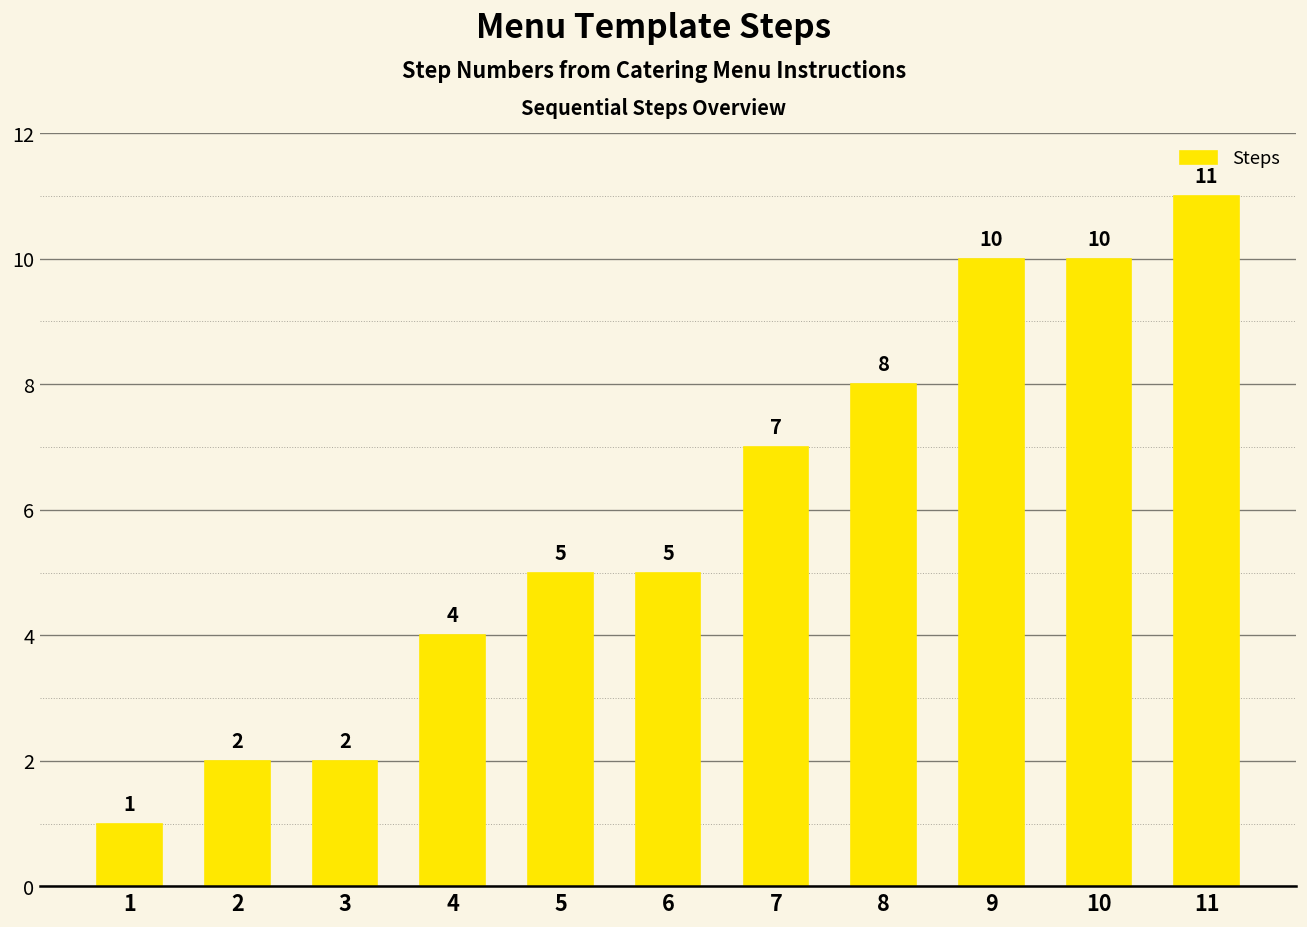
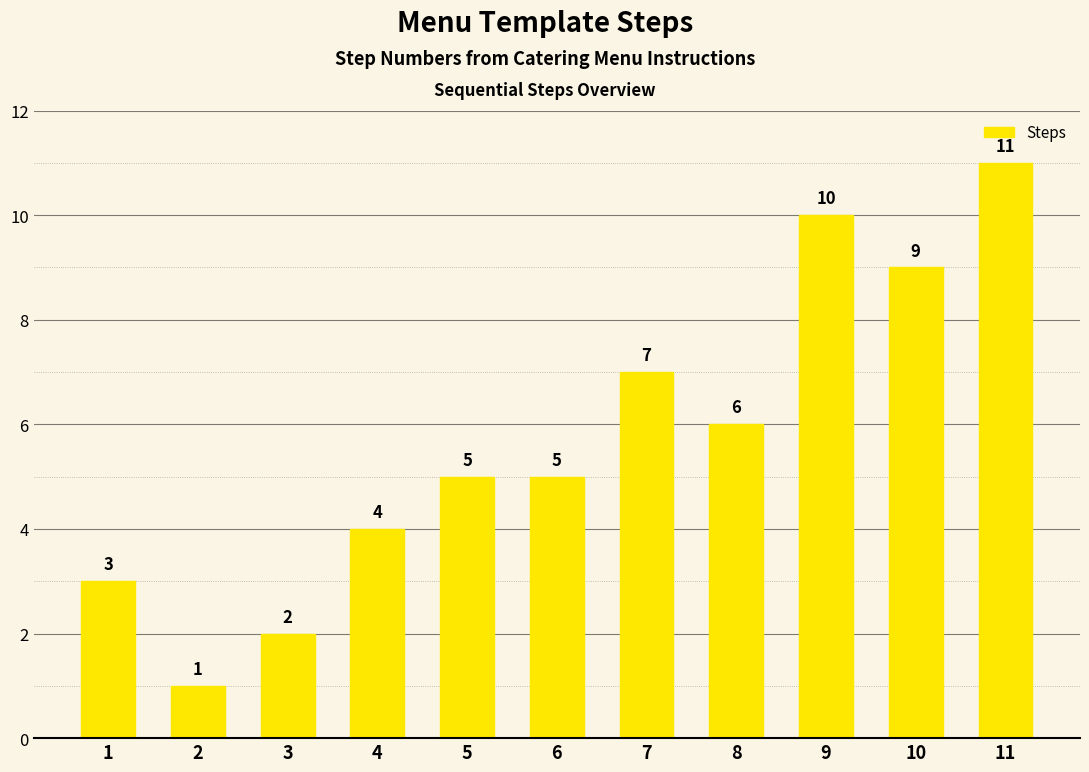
  {
-   "1": 1,
-   "2": 2,
+   "1": 3,
+   "2": 1,
    "3": 2,
    "4": 4,
    "5": 5,
    "6": 5,
    "7": 7,
-   "8": 8,
+   "8": 6,
    "9": 10,
-   "10": 10,
+   "10": 9,
    "11": 11
  }
